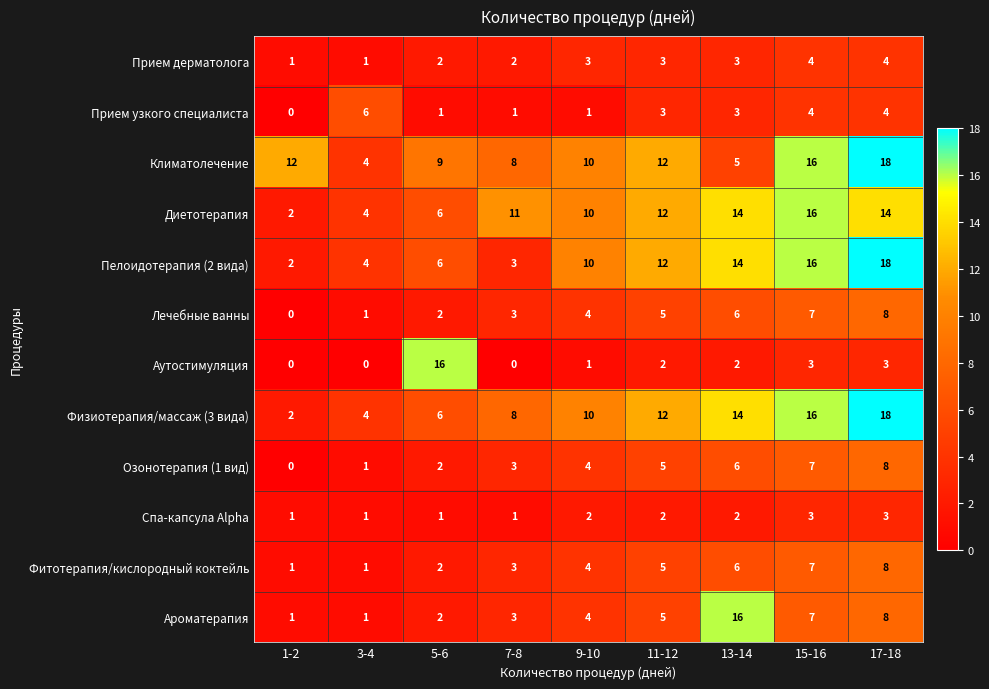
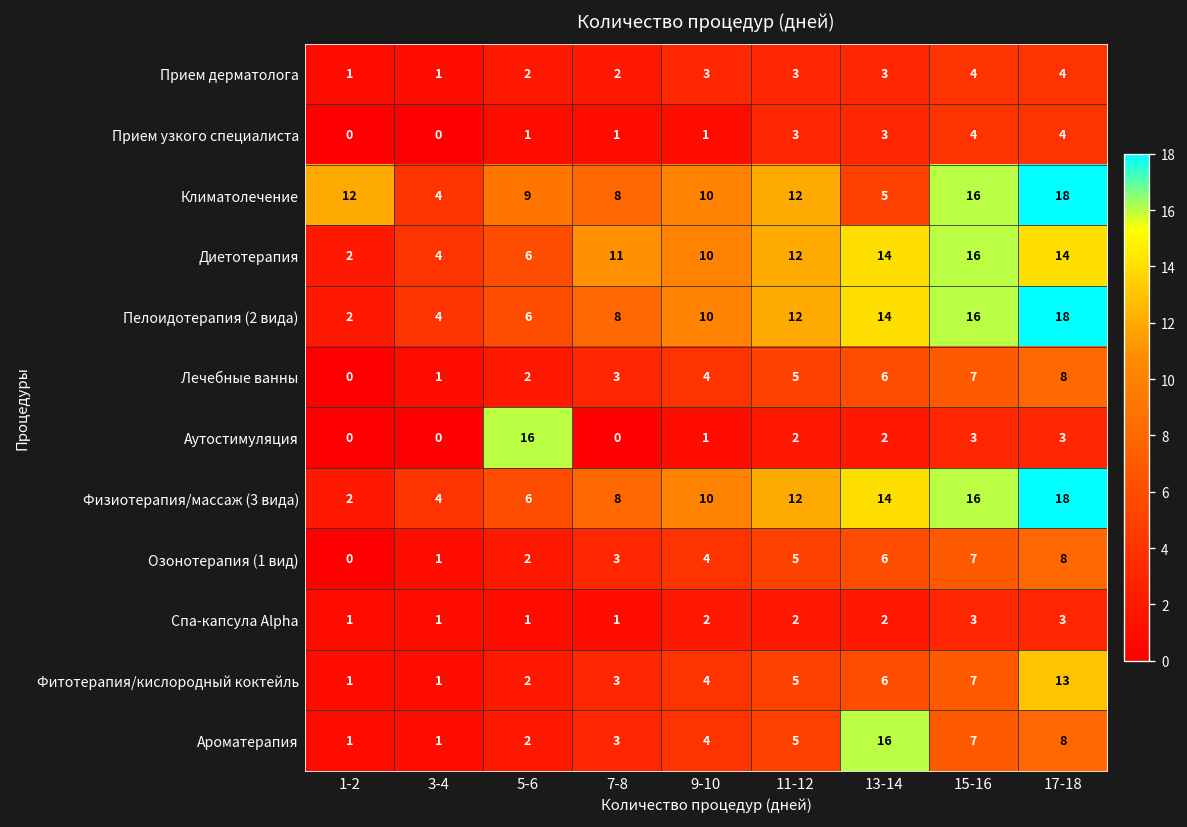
  {
    "Прием дерматолога": {
      "1-2": 1,
      "3-4": 1,
      "5-6": 2,
      "7-8": 2,
      "9-10": 3,
      "11-12": 3,
      "13-14": 3,
      "15-16": 4,
      "17-18": 4
    },
    "Прием узкого специалиста": {
      "1-2": 0,
-     "3-4": 6,
+     "3-4": 0,
      "5-6": 1,
      "7-8": 1,
      "9-10": 1,
      "11-12": 3,
      "13-14": 3,
      "15-16": 4,
      "17-18": 4
    },
    "Климатолечение": {
      "1-2": 12,
      "3-4": 4,
      "5-6": 9,
      "7-8": 8,
      "9-10": 10,
      "11-12": 12,
      "13-14": 5,
      "15-16": 16,
      "17-18": 18
    },
    "Диетотерапия": {
      "1-2": 2,
      "3-4": 4,
      "5-6": 6,
      "7-8": 11,
      "9-10": 10,
      "11-12": 12,
      "13-14": 14,
      "15-16": 16,
      "17-18": 14
    },
    "Пелоидотерапия (2 вида)": {
      "1-2": 2,
      "3-4": 4,
      "5-6": 6,
-     "7-8": 3,
+     "7-8": 8,
      "9-10": 10,
      "11-12": 12,
      "13-14": 14,
      "15-16": 16,
      "17-18": 18
    },
    "Лечебные ванны": {
      "1-2": 0,
      "3-4": 1,
      "5-6": 2,
      "7-8": 3,
      "9-10": 4,
      "11-12": 5,
      "13-14": 6,
      "15-16": 7,
      "17-18": 8
    },
    "Аутостимуляция": {
      "1-2": 0,
      "3-4": 0,
      "5-6": 16,
      "7-8": 0,
      "9-10": 1,
      "11-12": 2,
      "13-14": 2,
      "15-16": 3,
      "17-18": 3
    },
    "Физиотерапия/массаж (3 вида)": {
      "1-2": 2,
      "3-4": 4,
      "5-6": 6,
      "7-8": 8,
      "9-10": 10,
      "11-12": 12,
      "13-14": 14,
      "15-16": 16,
      "17-18": 18
    },
    "Озонотерапия (1 вид)": {
      "1-2": 0,
      "3-4": 1,
      "5-6": 2,
      "7-8": 3,
      "9-10": 4,
      "11-12": 5,
      "13-14": 6,
      "15-16": 7,
      "17-18": 8
    },
    "Спа-капсула Alpha": {
      "1-2": 1,
      "3-4": 1,
      "5-6": 1,
      "7-8": 1,
      "9-10": 2,
      "11-12": 2,
      "13-14": 2,
      "15-16": 3,
      "17-18": 3
    },
    "Фитотерапия/кислородный коктейль": {
      "1-2": 1,
      "3-4": 1,
      "5-6": 2,
      "7-8": 3,
      "9-10": 4,
      "11-12": 5,
      "13-14": 6,
      "15-16": 7,
-     "17-18": 8
+     "17-18": 13
    },
    "Ароматерапия": {
      "1-2": 1,
      "3-4": 1,
      "5-6": 2,
      "7-8": 3,
      "9-10": 4,
      "11-12": 5,
      "13-14": 16,
      "15-16": 7,
      "17-18": 8
    }
  }
